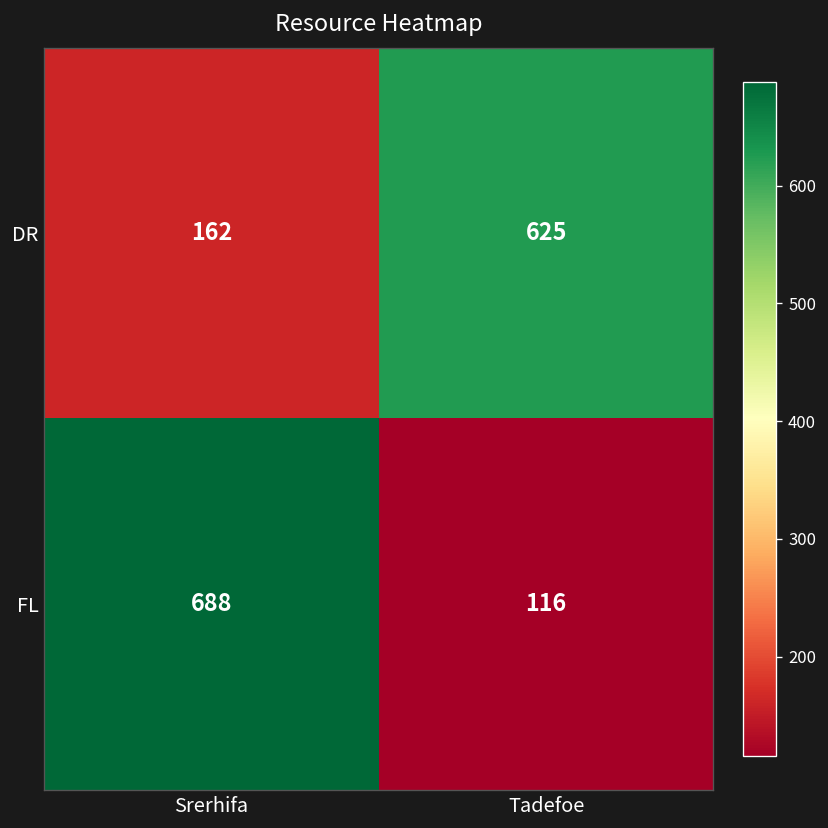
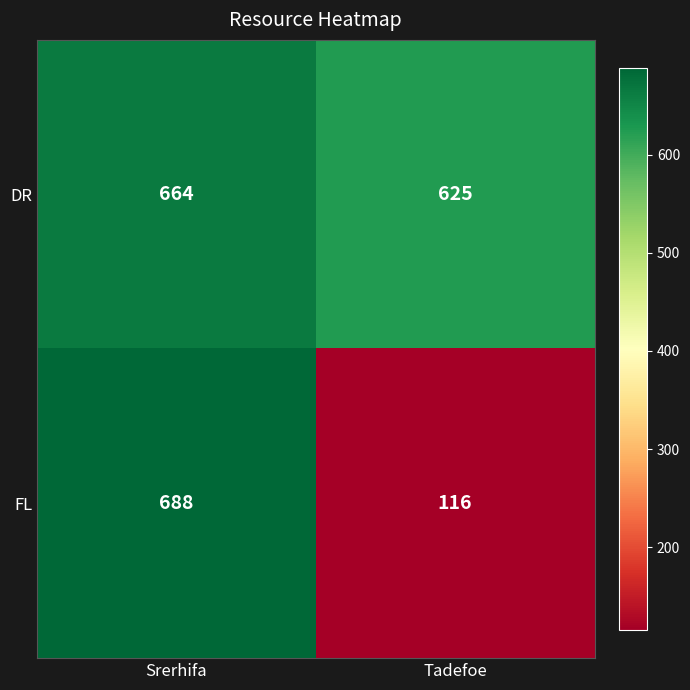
  {
    "DR": {
-     "Srerhifa": 162,
+     "Srerhifa": 664,
      "Tadefoe": 625
    },
    "FL": {
      "Srerhifa": 688,
      "Tadefoe": 116
    }
  }
